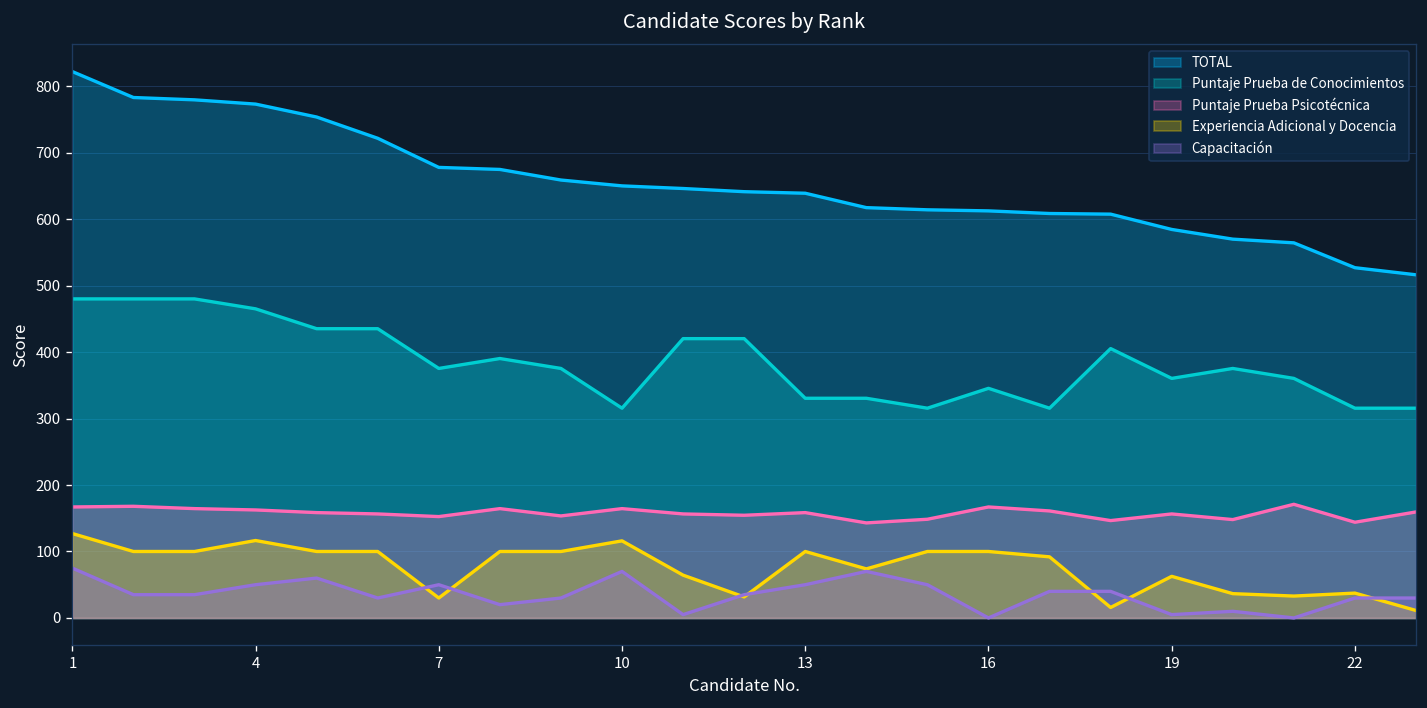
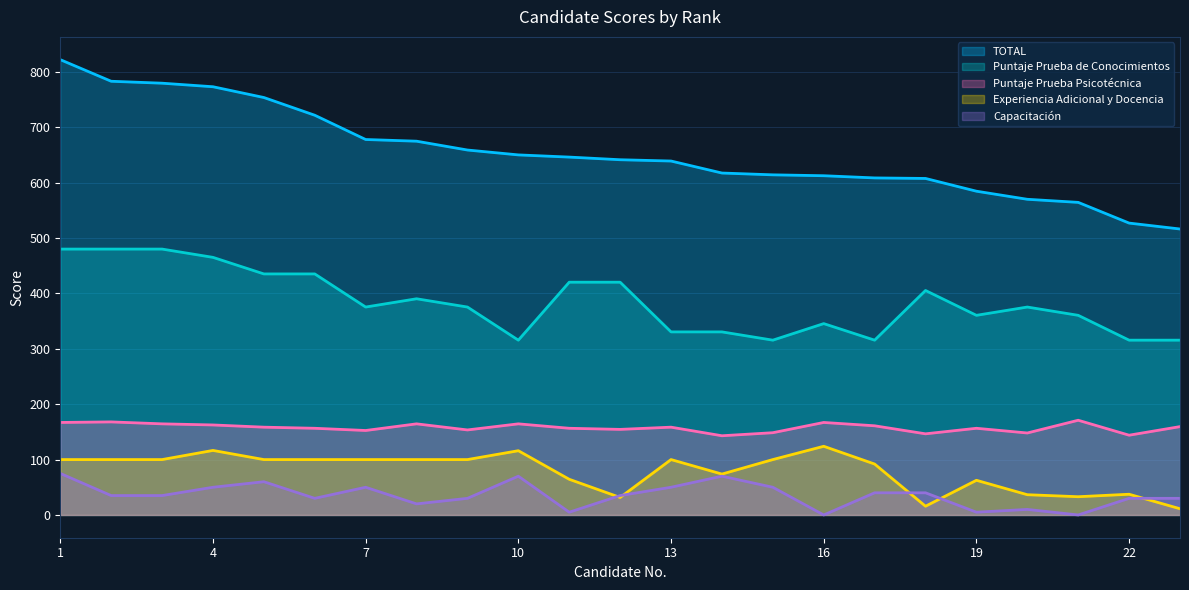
  {
    "Experiencia Adicional y Docencia": {
-     "1": 130,
+     "1": 100,
      "4": 120,
-     "7": 30,
+     "7": 100,
      "10": 120,
      "13": 100,
-     "16": 100,
+     "16": 120,
      "19": 60,
      "22": 40
    }
  }
